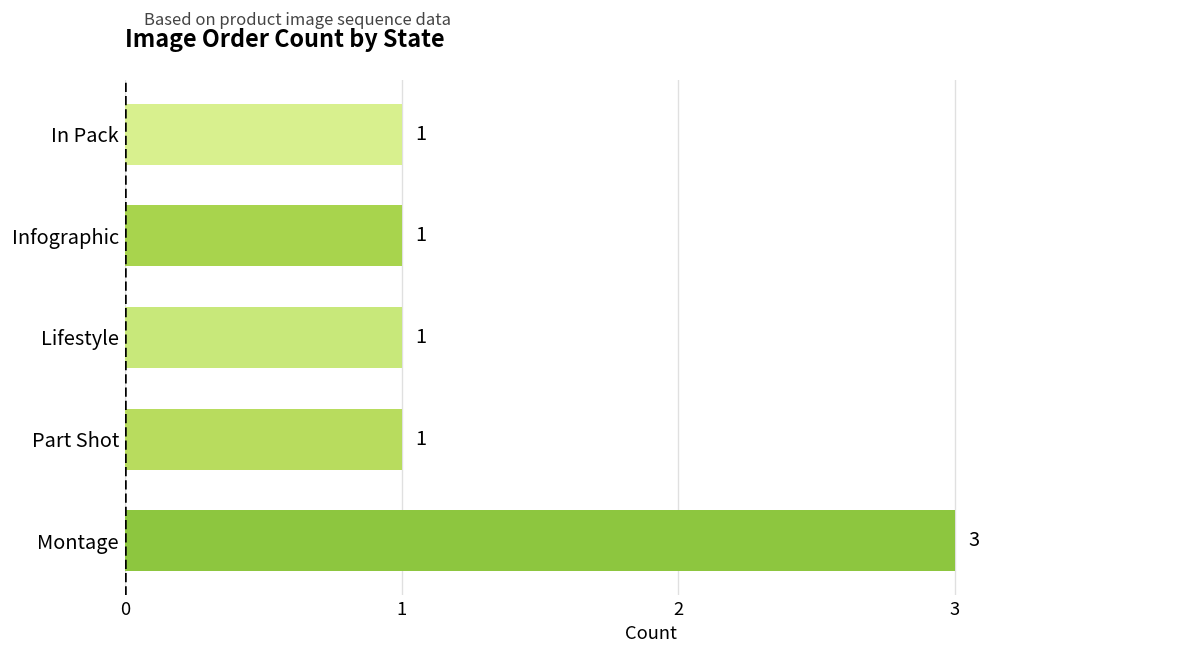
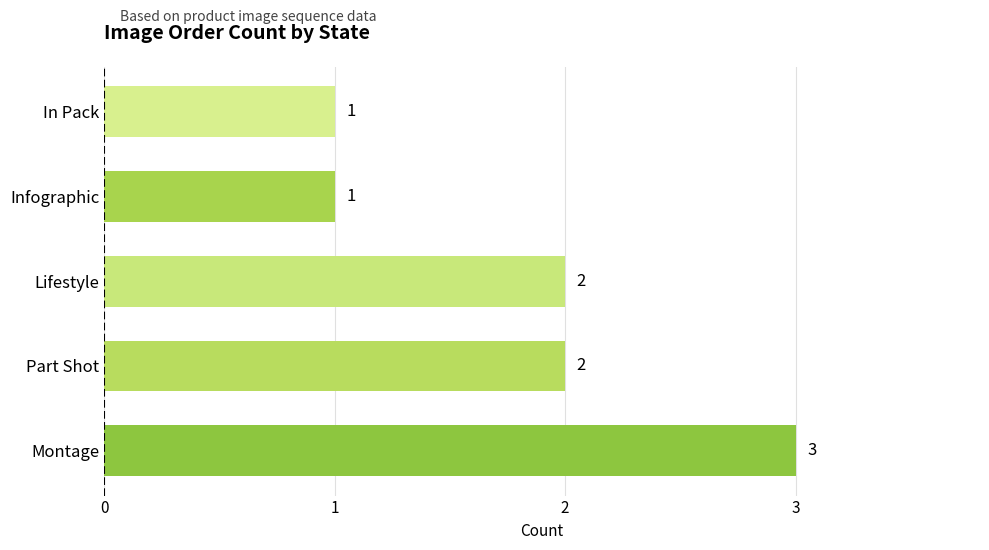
  {
    "In Pack": 1,
    "Infographic": 1,
-   "Lifestyle": 1,
-   "Part Shot": 1,
+   "Lifestyle": 2,
+   "Part Shot": 2,
    "Montage": 3
  }
